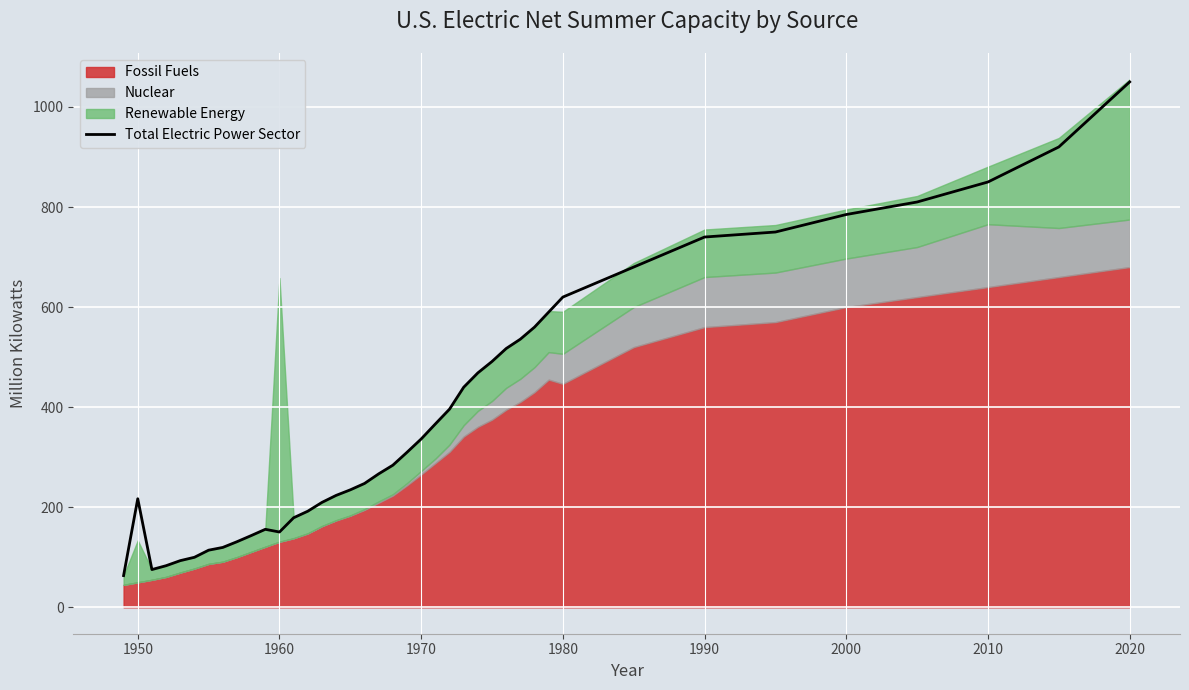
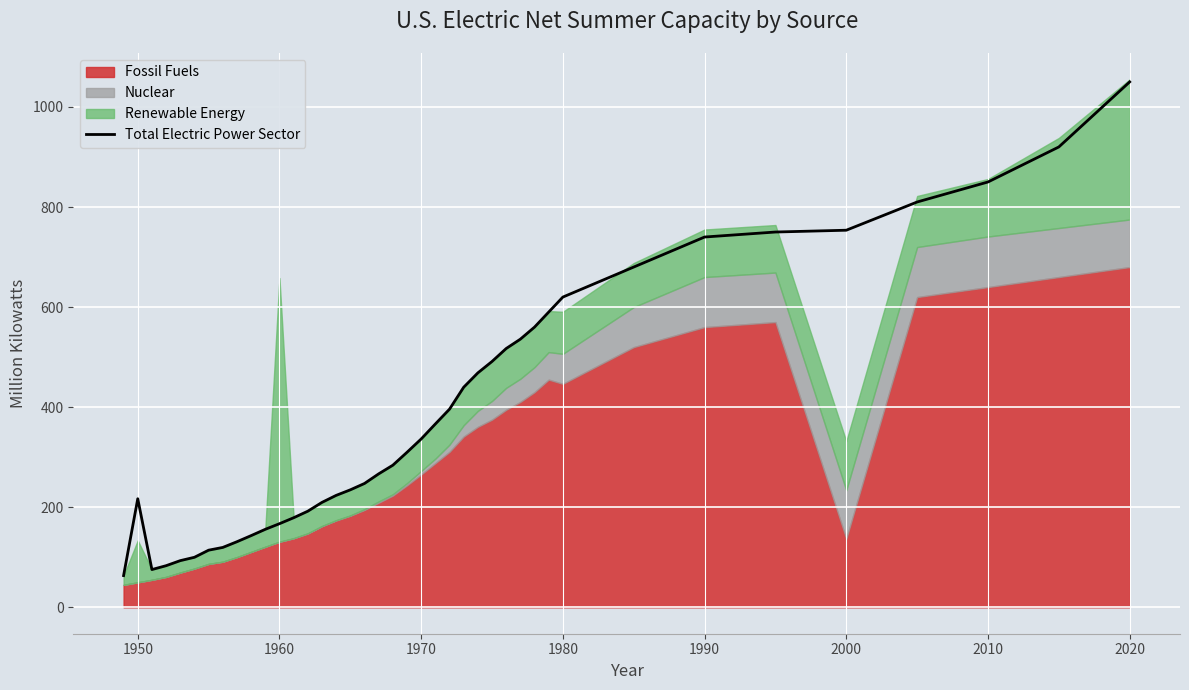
  {
    "Total Electric Power Sector": {
      "1950": 220,
-     "1960": 150,
+     "1960": 170,
      "1980": 620,
      "1990": 740,
-     "2000": 790,
+     "2000": 750,
      "2010": 850
    },
    "Fossil Fuels": {
      "1970": 270,
      "1980": 450,
      "1990": 560,
-     "2000": 600,
+     "2000": 140,
      "2010": 640,
      "2020": 680
    },
    "Nuclear": {
      "1970": 10,
      "1980": 60,
      "1990": 100,
      "2000": 100,
-     "2010": 130,
+     "2010": 100,
      "2020": 100
    },
    "Renewable Energy": {
      "1950": 80,
      "1960": 530,
      "1980": 80,
      "1990": 100,
      "2000": 100,
      "2010": 120
    }
  }
